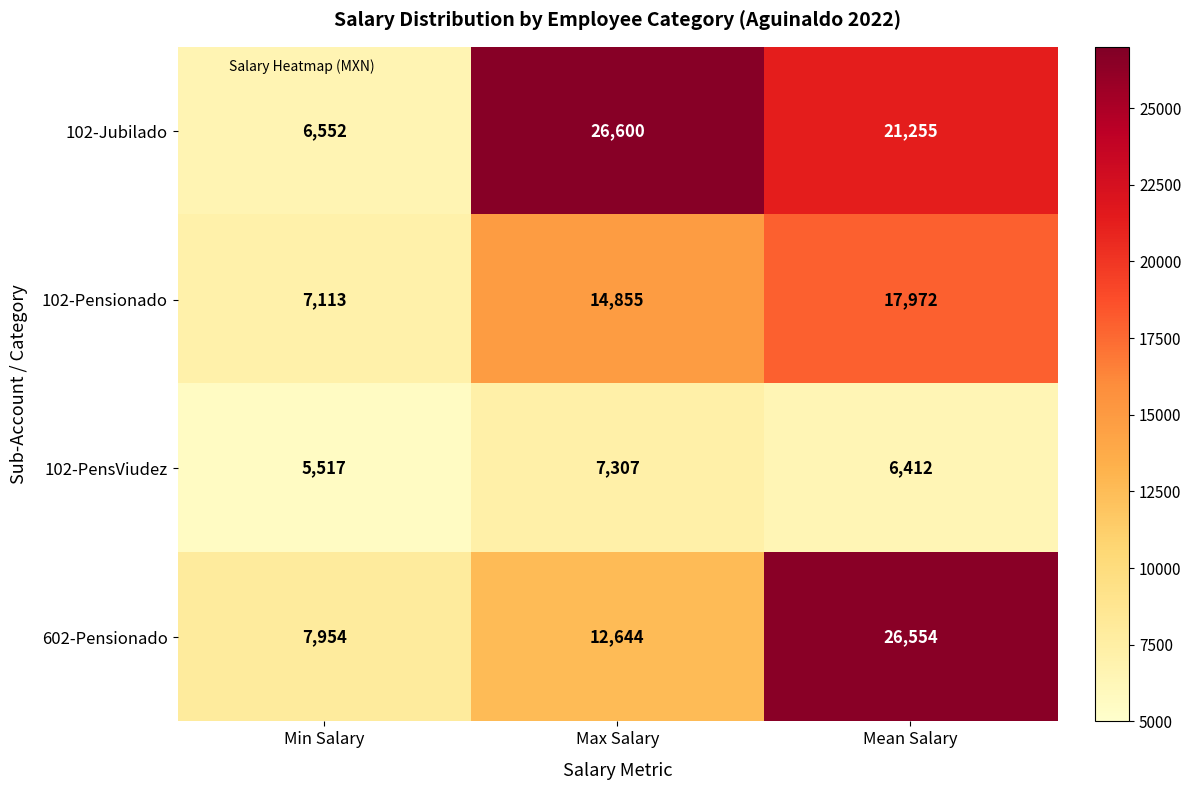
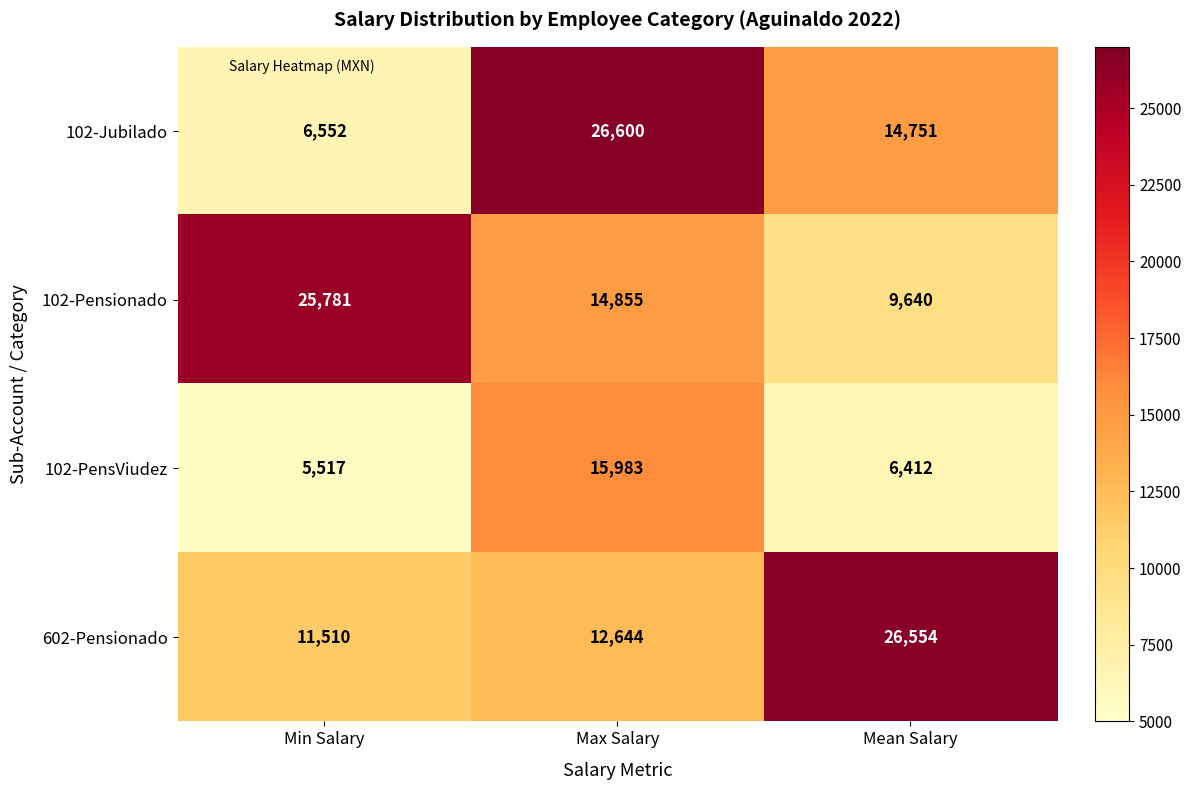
  {
    "102-Jubilado": {
      "Min Salary": "6,552",
      "Max Salary": "26,600",
-     "Mean Salary": "21,255"
+     "Mean Salary": "14,751"
    },
    "102-Pensionado": {
-     "Min Salary": "7,113",
+     "Min Salary": "25,781",
      "Max Salary": "14,855",
-     "Mean Salary": "17,972"
+     "Mean Salary": "9,640"
    },
    "102-PensViudez": {
      "Min Salary": "5,517",
-     "Max Salary": "7,307",
+     "Max Salary": "15,983",
      "Mean Salary": "6,412"
    },
    "602-Pensionado": {
-     "Min Salary": "7,954",
+     "Min Salary": "11,510",
      "Max Salary": "12,644",
      "Mean Salary": "26,554"
    }
  }
